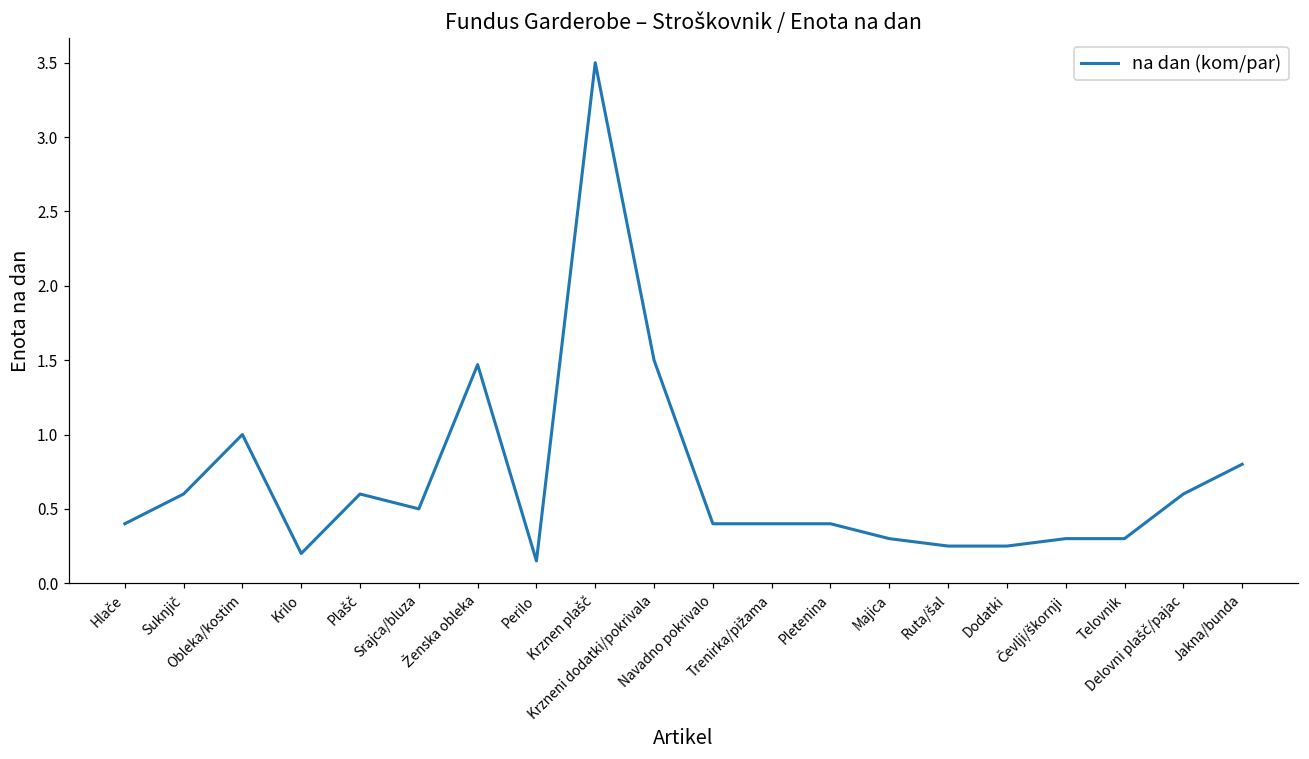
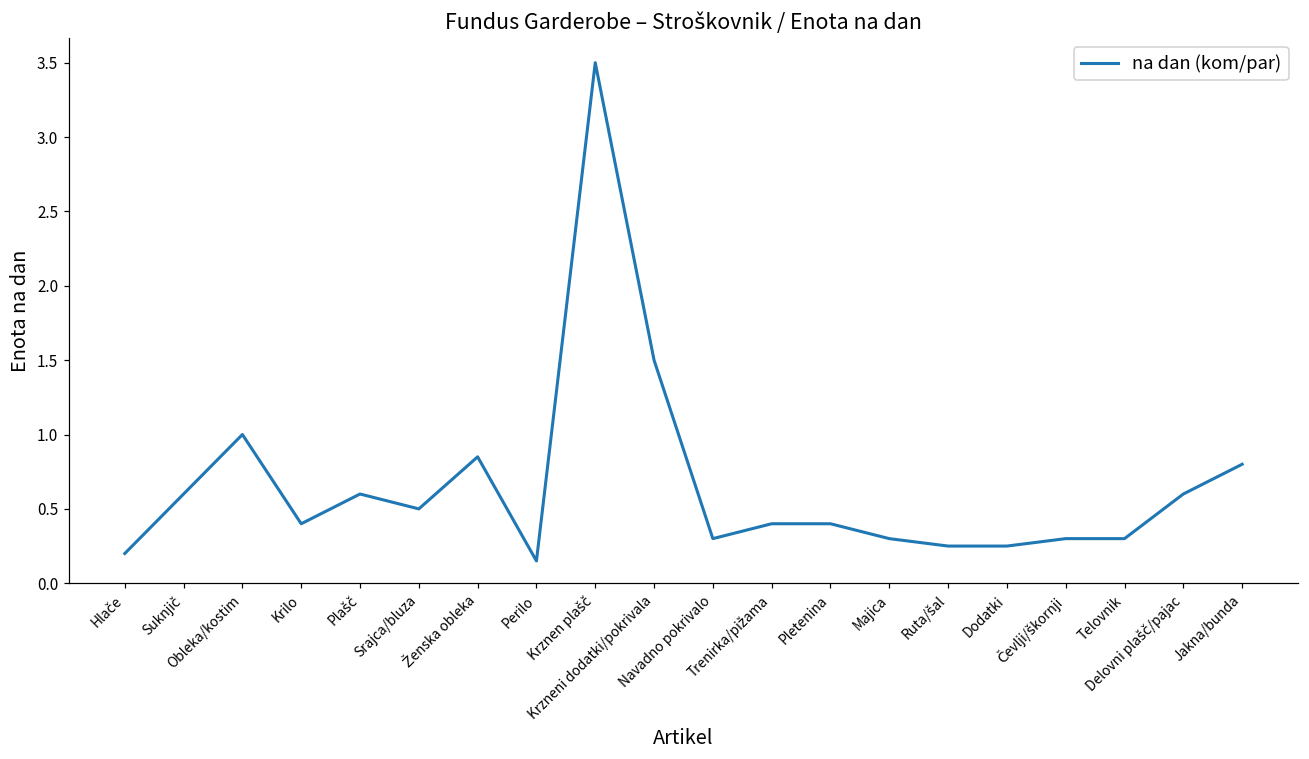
  {
-   "Hlače": 0.4,
+   "Hlače": 0.2,
    "Suknjič": 0.60,
    "Obleka/kostim": 1.00,
-   "Krilo": 0.2,
+   "Krilo": 0.4,
    "Plašč": 0.60,
    "Srajca/bluza": 0.50,
-   "Ženska obleka": 1.47,
+   "Ženska obleka": 0.85,
    "Perilo": 0.15,
    "Krznen plašč": 3.50,
    "Krzneni dodatki/pokrivala": 1.50,
-   "Navadno pokrivalo": 0.4,
+   "Navadno pokrivalo": 0.3,
    "Trenirka/pižama": 0.40,
    "Pletenina": 0.40,
    "Majica": 0.30,
    "Ruta/šal": 0.25,
    "Dodatki": 0.25,
    "Čevlji/škornji": 0.30,
    "Telovnik": 0.30,
    "Delovni plašč/pajac": 0.60,
    "Jakna/bunda": 0.80
  }
